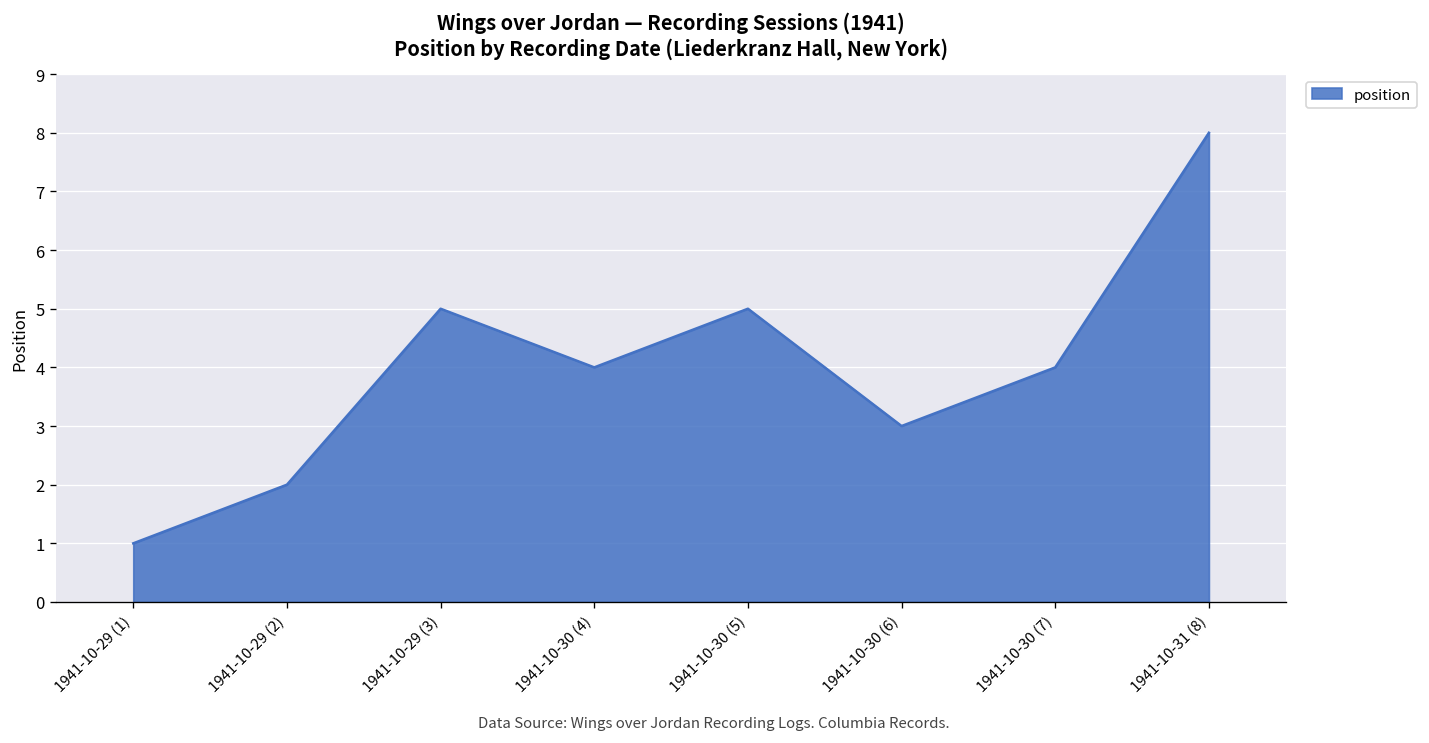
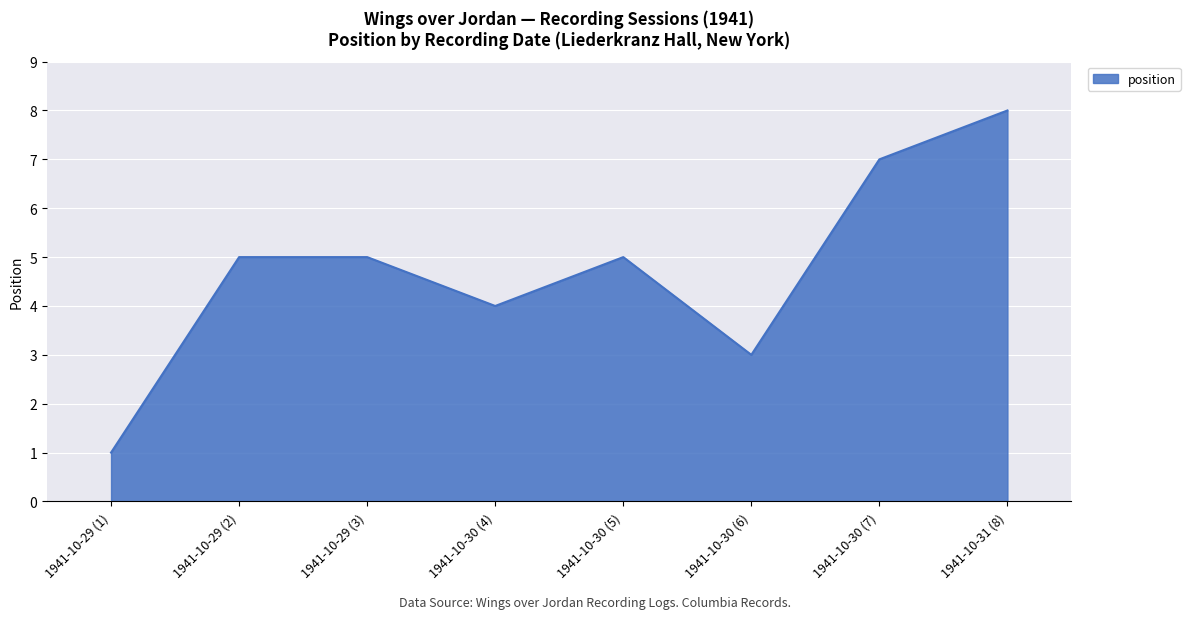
  {
    "1941-10-29 (1)": 1,
-   "1941-10-29 (2)": 2,
+   "1941-10-29 (2)": 5,
    "1941-10-29 (3)": 5,
    "1941-10-30 (4)": 4,
    "1941-10-30 (5)": 5,
    "1941-10-30 (6)": 3,
-   "1941-10-30 (7)": 4,
+   "1941-10-30 (7)": 7,
    "1941-10-31 (8)": 8
  }
